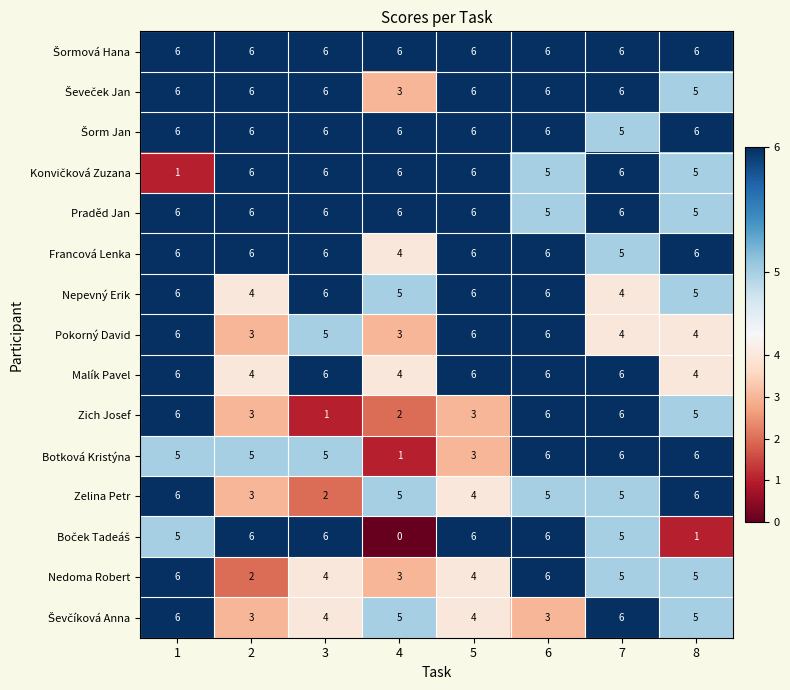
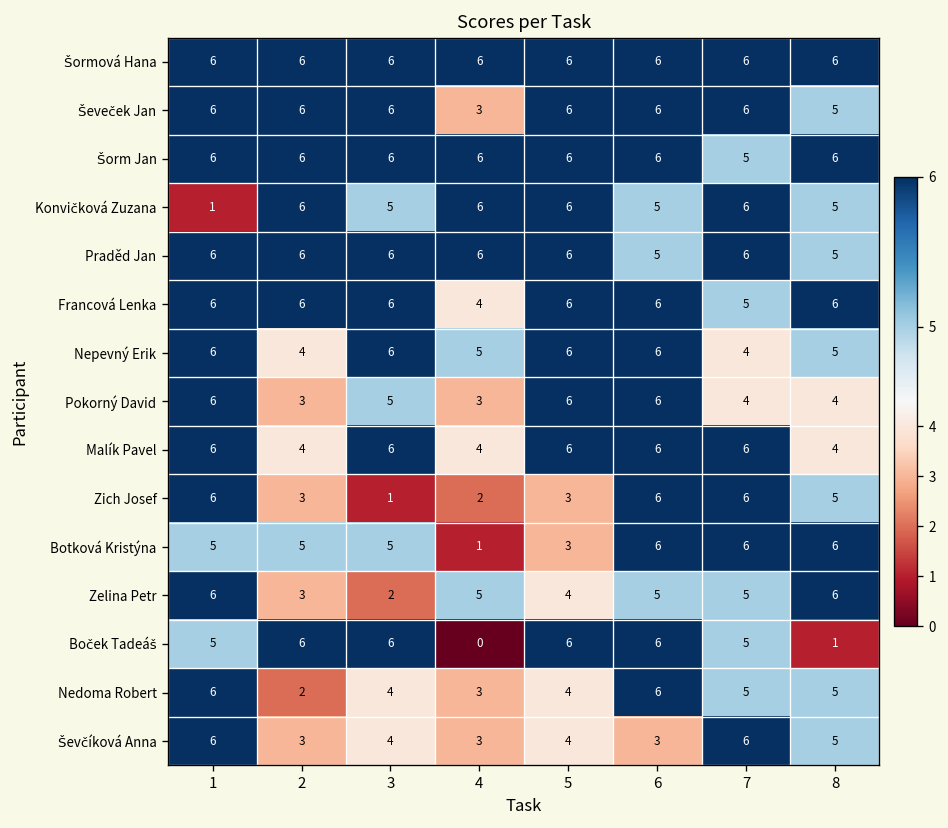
  {
    "Šormová Hana": {
      "1": 6,
      "2": 6,
      "3": 6,
      "4": 6,
      "5": 6,
      "6": 6,
      "7": 6,
      "8": 6
    },
    "Ševeček Jan": {
      "1": 6,
      "2": 6,
      "3": 6,
      "4": 3,
      "5": 6,
      "6": 6,
      "7": 6,
      "8": 5
    },
    "Šorm Jan": {
      "1": 6,
      "2": 6,
      "3": 6,
      "4": 6,
      "5": 6,
      "6": 6,
      "7": 5,
      "8": 6
    },
    "Konvičková Zuzana": {
      "1": 1,
      "2": 6,
-     "3": 6,
+     "3": 5,
      "4": 6,
      "5": 6,
      "6": 5,
      "7": 6,
      "8": 5
    },
    "Praděd Jan": {
      "1": 6,
      "2": 6,
      "3": 6,
      "4": 6,
      "5": 6,
      "6": 5,
      "7": 6,
      "8": 5
    },
    "Francová Lenka": {
      "1": 6,
      "2": 6,
      "3": 6,
      "4": 4,
      "5": 6,
      "6": 6,
      "7": 5,
      "8": 6
    },
    "Nepevný Erik": {
      "1": 6,
      "2": 4,
      "3": 6,
      "4": 5,
      "5": 6,
      "6": 6,
      "7": 4,
      "8": 5
    },
    "Pokorný David": {
      "1": 6,
      "2": 3,
      "3": 5,
      "4": 3,
      "5": 6,
      "6": 6,
      "7": 4,
      "8": 4
    },
    "Malík Pavel": {
      "1": 6,
      "2": 4,
      "3": 6,
      "4": 4,
      "5": 6,
      "6": 6,
      "7": 6,
      "8": 4
    },
    "Zich Josef": {
      "1": 6,
      "2": 3,
      "3": 1,
      "4": 2,
      "5": 3,
      "6": 6,
      "7": 6,
      "8": 5
    },
    "Botková Kristýna": {
      "1": 5,
      "2": 5,
      "3": 5,
      "4": 1,
      "5": 3,
      "6": 6,
      "7": 6,
      "8": 6
    },
    "Zelina Petr": {
      "1": 6,
      "2": 3,
      "3": 2,
      "4": 5,
      "5": 4,
      "6": 5,
      "7": 5,
      "8": 6
    },
    "Boček Tadeáš": {
      "1": 5,
      "2": 6,
      "3": 6,
      "4": 0,
      "5": 6,
      "6": 6,
      "7": 5,
      "8": 1
    },
    "Nedoma Robert": {
      "1": 6,
      "2": 2,
      "3": 4,
      "4": 3,
      "5": 4,
      "6": 6,
      "7": 5,
      "8": 5
    },
    "Ševčíková Anna": {
      "1": 6,
      "2": 3,
      "3": 4,
-     "4": 5,
+     "4": 3,
      "5": 4,
      "6": 3,
      "7": 6,
      "8": 5
    }
  }
